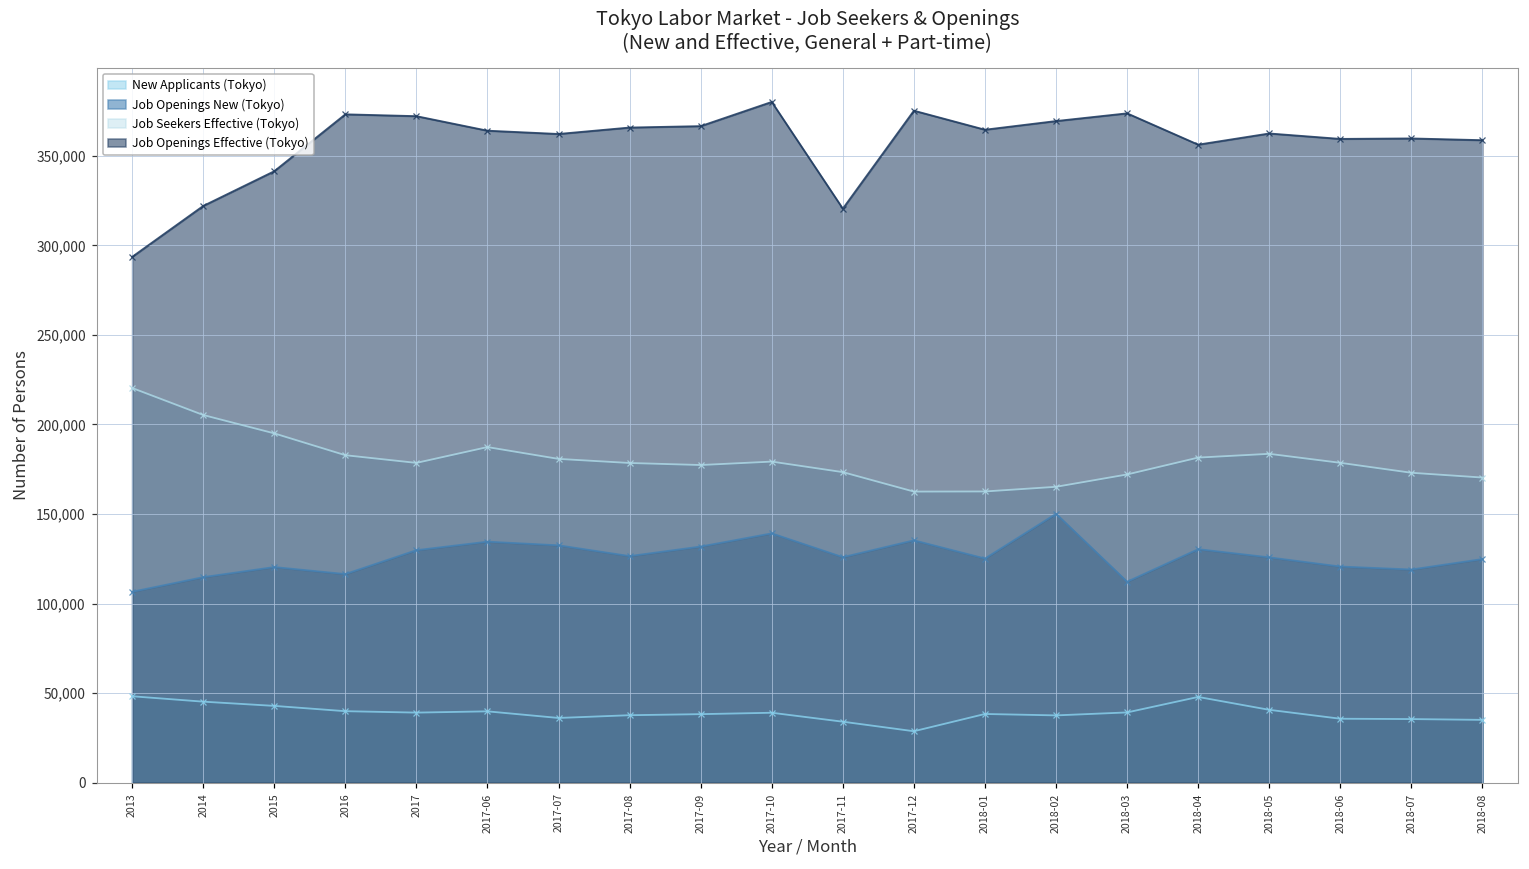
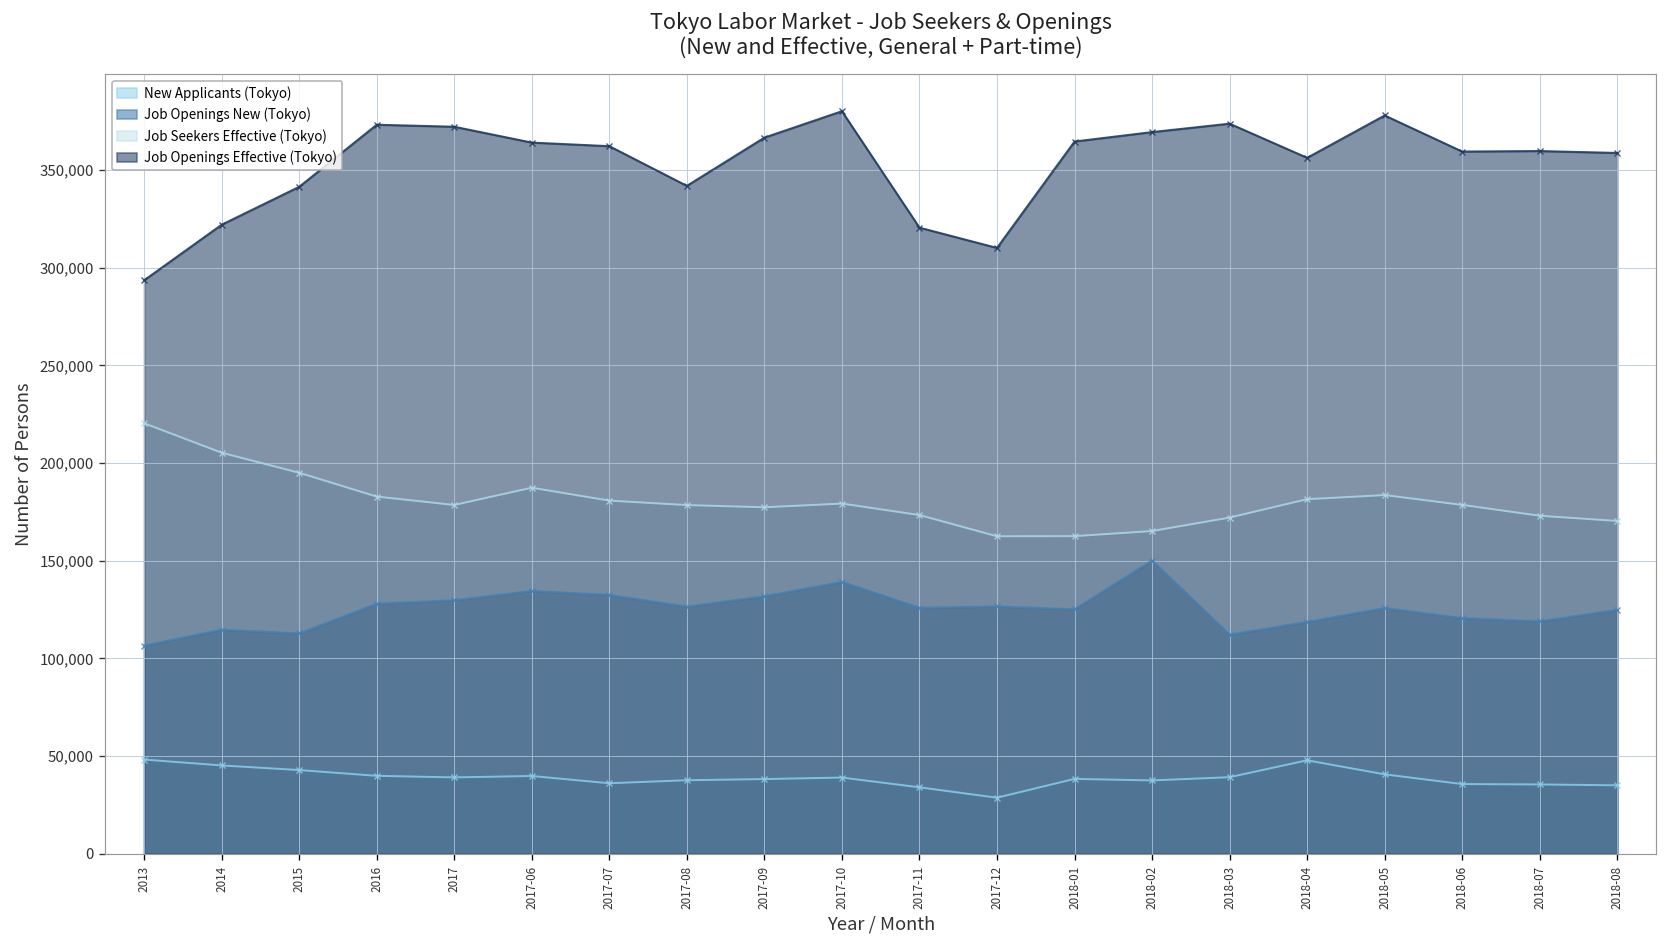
  {
    "Job Openings New (Tokyo)": {
      "2013": "107,000",
      "2014": "115,000",
-     "2015": "120,000",
-     "2016": "116,000",
+     "2015": "113,000",
+     "2016": "128,000",
      "2017": "130,000",
      "2017-06": "135,000",
      "2017-07": "133,000",
      "2017-08": "127,000",
      "2017-09": "132,000",
      "2017-10": "139,000",
      "2017-11": "126,000",
-     "2017-12": "135,000",
+     "2017-12": "127,000",
      "2018-01": "125,000",
      "2018-02": "150,000",
      "2018-03": "112,000",
-     "2018-04": "130,000",
+     "2018-04": "119,000",
      "2018-05": "126,000",
      "2018-06": "121,000",
      "2018-07": "119,000",
      "2018-08": "125,000"
    },
    "Job Openings Effective (Tokyo)": {
      "2013": "294,000",
      "2014": "322,000",
      "2015": "341,000",
      "2016": "373,000",
      "2017": "372,000",
      "2017-06": "364,000",
      "2017-07": "362,000",
-     "2017-08": "366,000",
+     "2017-08": "342,000",
      "2017-09": "367,000",
      "2017-10": "380,000",
      "2017-11": "321,000",
-     "2017-12": "375,000",
+     "2017-12": "310,000",
      "2018-01": "365,000",
      "2018-02": "369,000",
      "2018-03": "374,000",
      "2018-04": "356,000",
-     "2018-05": "363,000",
+     "2018-05": "378,000",
      "2018-06": "359,000",
      "2018-07": "360,000",
      "2018-08": "359,000"
    }
  }
